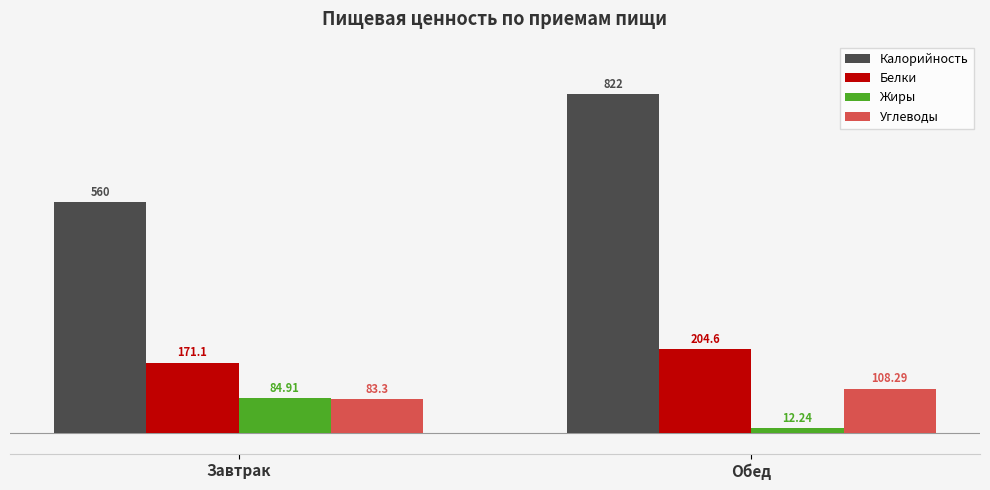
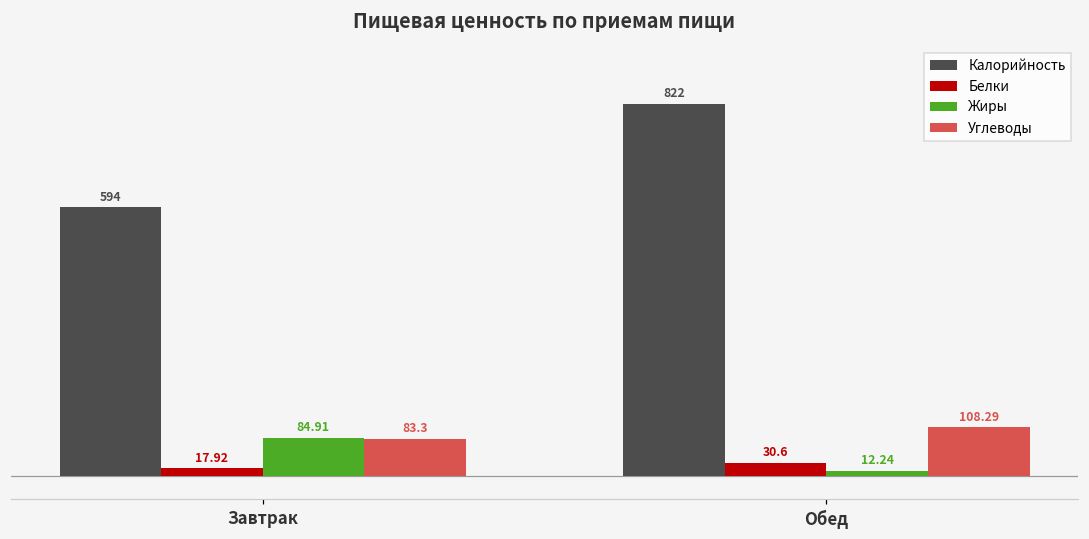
  {
    "Калорийность": {
-     "Завтрак": 560,
+     "Завтрак": 594,
      "Обед": 822
    },
    "Белки": {
-     "Завтрак": 171.1,
-     "Обед": 204.6
+     "Завтрак": 17.92,
+     "Обед": 30.6
    },
    "Жиры": {
      "Завтрак": 84.91,
      "Обед": 12.24
    },
    "Углеводы": {
      "Завтрак": 83.3,
      "Обед": 108.29
    }
  }
